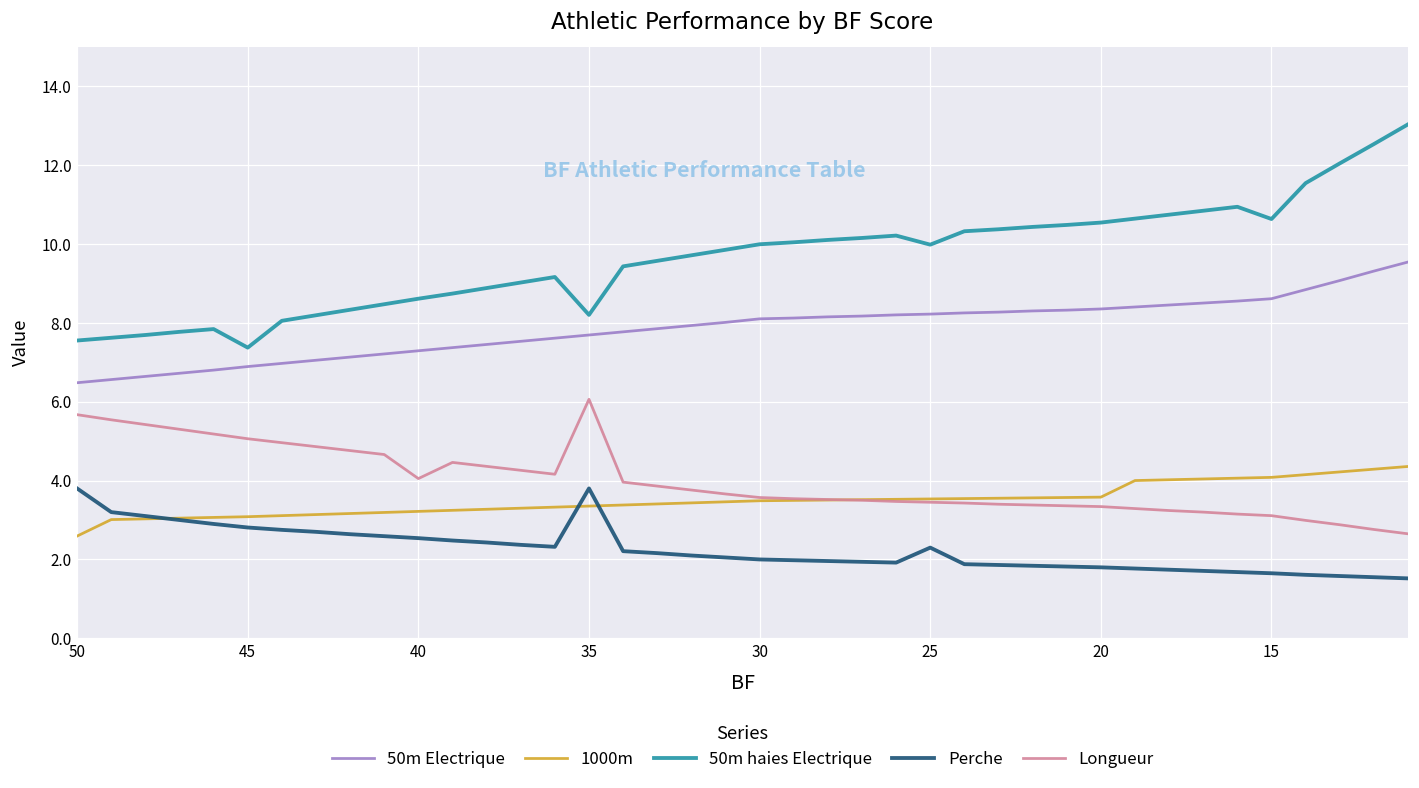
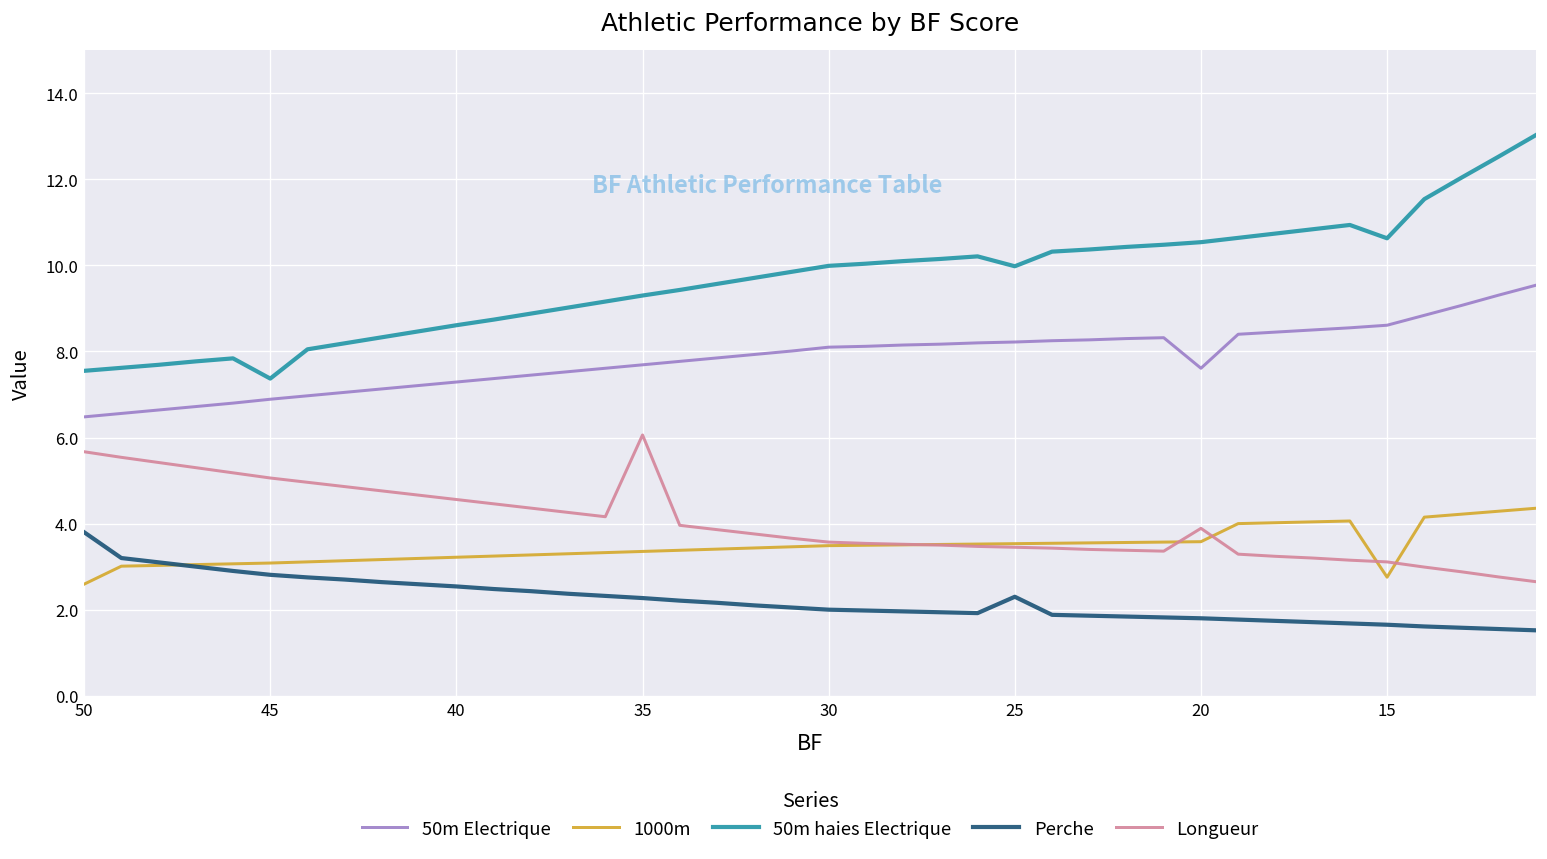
  {
    "50m Electrique": {
      "50": 6.5,
      "45": 6.9,
      "40": 7.3,
      "35": 7.7,
      "30": 8.1,
      "25": 8.2,
-     "20": 8.4,
+     "20": 7.6,
      "15": 8.6
    },
    "1000m": {
      "50": 2.6,
      "45": 3.1,
      "40": 3.2,
      "35": 3.4,
      "30": 3.5,
      "25": 3.5,
      "20": 3.6,
-     "15": 4.1
+     "15": 2.8
    },
    "50m haies Electrique": {
      "50": 7.6,
      "45": 7.4,
      "40": 8.6,
-     "35": 8.2,
+     "35": 9.3,
      "30": 10.0,
      "25": 10.0,
      "20": 10.5,
      "15": 10.6
    },
    "Perche": {
      "50": 3.8,
      "45": 2.8,
      "40": 2.5,
-     "35": 3.8,
+     "35": 2.3,
      "30": 2.0,
      "25": 2.3,
      "20": 1.8,
      "15": 1.7
    },
    "Longueur": {
      "50": 5.7,
      "45": 5.1,
-     "40": 4.1,
+     "40": 4.6,
      "35": 6.1,
      "30": 3.6,
      "25": 3.5,
-     "20": 3.3,
+     "20": 3.9,
      "15": 3.1
    }
  }
